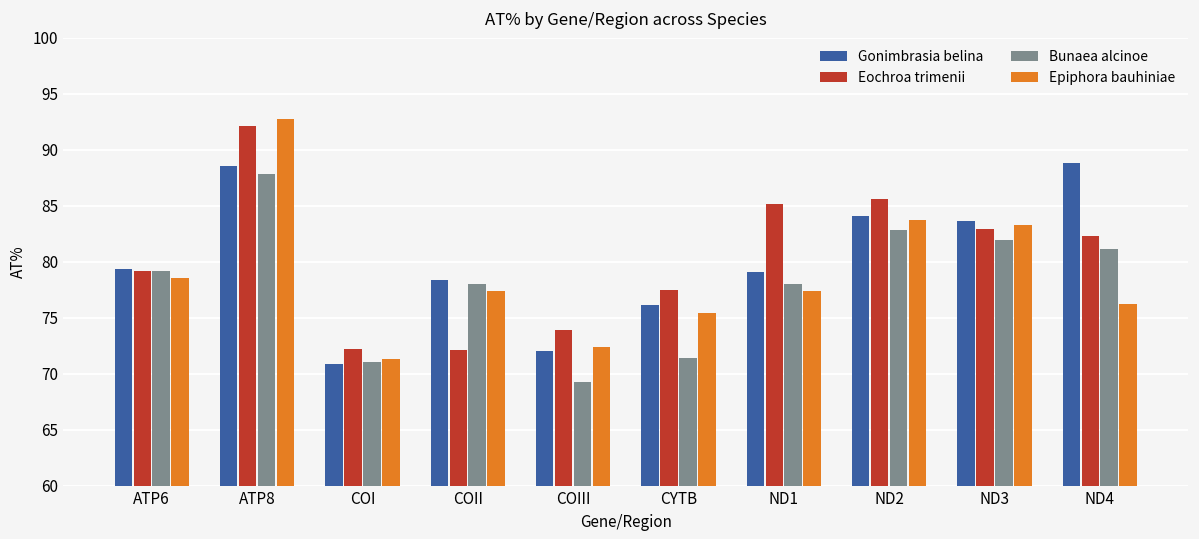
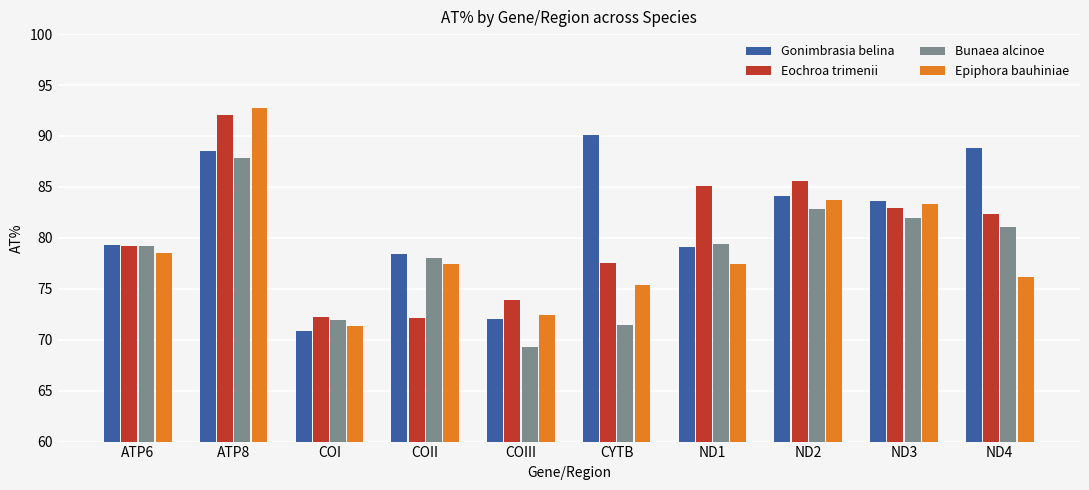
  {
    "Gonimbrasia belina": {
      "ATP6": 79.3,
      "ATP8": 88.5,
      "COI": 70.9,
      "COII": 78.4,
      "COIII": 72.0,
-     "CYTB": 76.1,
+     "CYTB": 90.1,
      "ND1": 79.1,
      "ND2": 84.1,
      "ND3": 83.6,
      "ND4": 88.8
    },
    "Eochroa trimenii": {
      "ATP6": 79.2,
      "ATP8": 92.1,
      "COI": 72.2,
      "COII": 72.1,
      "COIII": 73.9,
      "CYTB": 77.5,
      "ND1": 85.1,
      "ND2": 85.6,
      "ND3": 82.9,
      "ND4": 82.3
    },
    "Bunaea alcinoe": {
      "ATP6": 79.2,
      "ATP8": 87.8,
-     "COI": 71.0,
+     "COI": 71.9,
      "COII": 78.0,
      "COIII": 69.3,
      "CYTB": 71.4,
-     "ND1": 78.0,
+     "ND1": 79.4,
      "ND2": 82.8,
      "ND3": 81.9,
      "ND4": 81.1
    },
    "Epiphora bauhiniae": {
      "ATP6": 78.5,
      "ATP8": 92.7,
      "COI": 71.3,
      "COII": 77.4,
      "COIII": 72.4,
      "CYTB": 75.4,
      "ND1": 77.4,
      "ND2": 83.7,
      "ND3": 83.3,
      "ND4": 76.2
    }
  }
